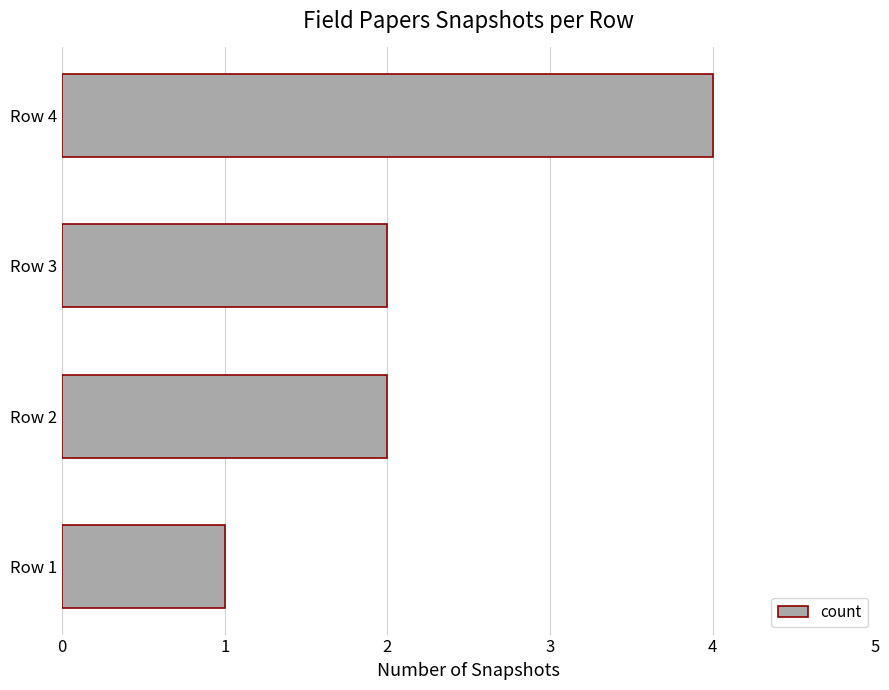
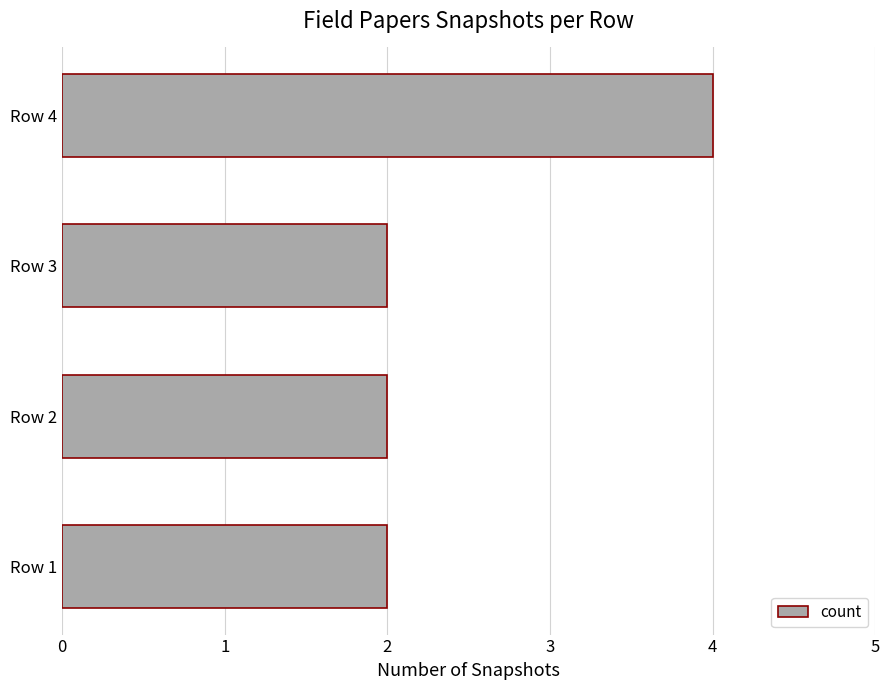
  {
    "Row 4": 4,
    "Row 3": 2,
    "Row 2": 2,
-   "Row 1": 1
+   "Row 1": 2
  }
